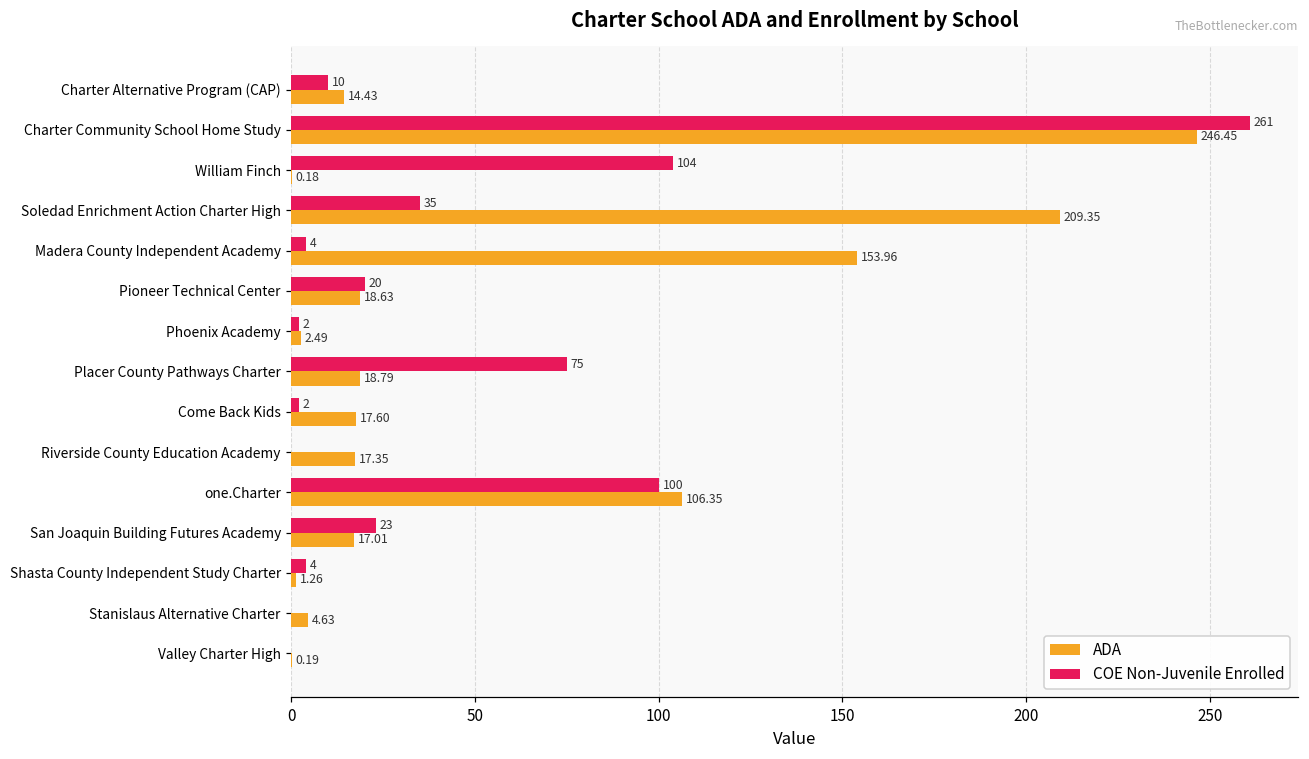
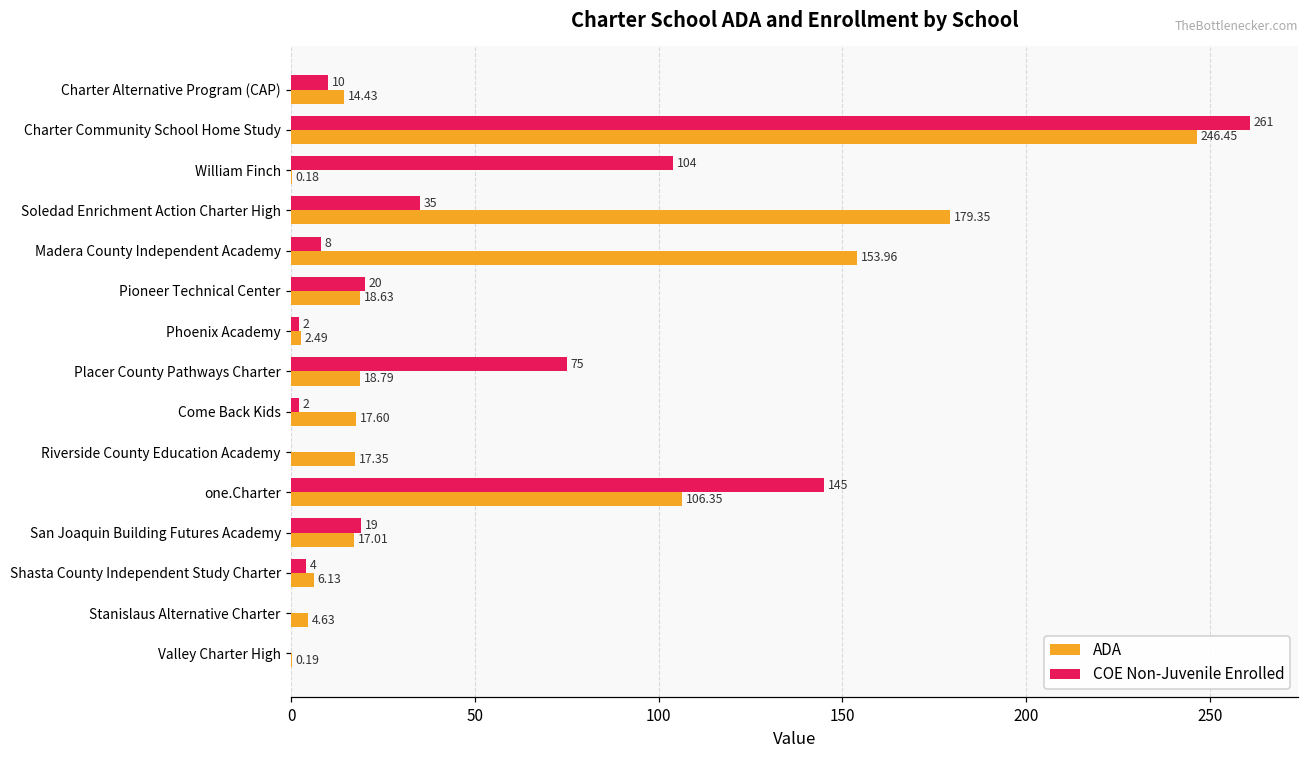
  {
    "ADA": {
      "Charter Alternative Program (CAP)": 14.43,
      "Charter Community School Home Study": 246.45,
      "William Finch": 0.18,
-     "Soledad Enrichment Action Charter High": 209.35,
+     "Soledad Enrichment Action Charter High": 179.35,
      "Madera County Independent Academy": 153.96,
      "Pioneer Technical Center": 18.63,
      "Phoenix Academy": 2.49,
      "Placer County Pathways Charter": 18.79,
      "Come Back Kids": 17.60,
      "Riverside County Education Academy": 17.35,
      "one.Charter": 106.35,
      "San Joaquin Building Futures Academy": 17.01,
-     "Shasta County Independent Study Charter": 1.26,
+     "Shasta County Independent Study Charter": 6.13,
      "Stanislaus Alternative Charter": 4.63,
      "Valley Charter High": 0.19
    },
    "COE Non-Juvenile Enrolled": {
      "Charter Alternative Program (CAP)": 10,
      "Charter Community School Home Study": 261,
      "William Finch": 104,
      "Soledad Enrichment Action Charter High": 35,
-     "Madera County Independent Academy": 4,
+     "Madera County Independent Academy": 8,
      "Pioneer Technical Center": 20,
      "Phoenix Academy": 2,
      "Placer County Pathways Charter": 75,
      "Come Back Kids": 2,
-     "one.Charter": 100,
-     "San Joaquin Building Futures Academy": 23,
+     "one.Charter": 145,
+     "San Joaquin Building Futures Academy": 19,
      "Shasta County Independent Study Charter": 4
    }
  }
